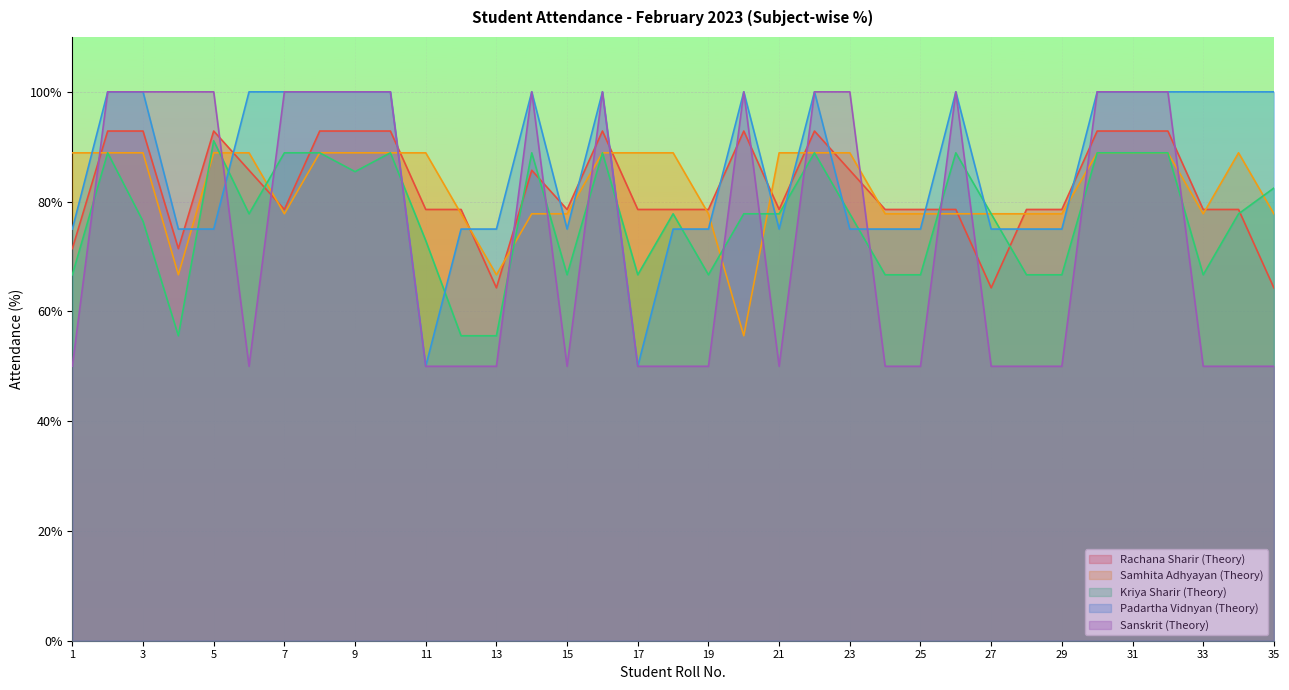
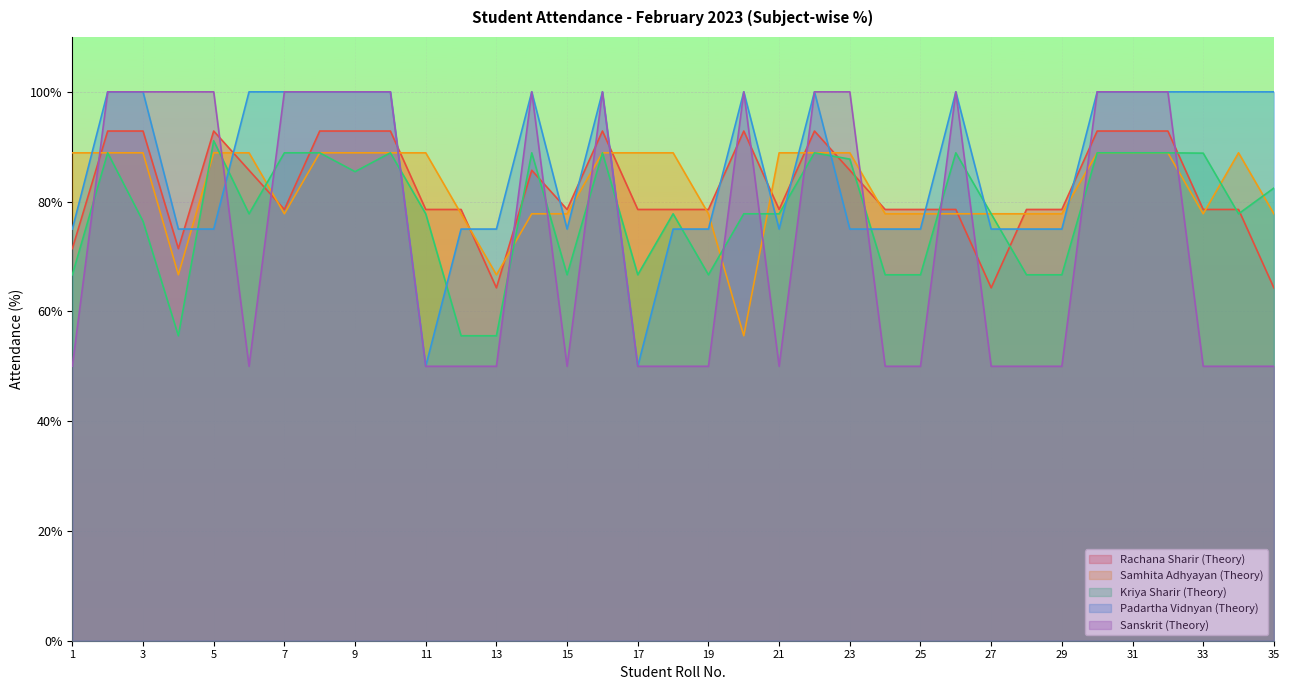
  {
    "Kriya Sharir (Theory)": {
      "1": "67%",
      "3": "76%",
      "5": "91%",
      "7": "89%",
      "9": "85%",
-     "11": "73%",
+     "11": "78%",
      "13": "56%",
      "15": "67%",
      "17": "67%",
      "19": "67%",
      "21": "78%",
-     "23": "78%",
+     "23": "88%",
      "25": "67%",
      "29": "67%",
-     "33": "67%",
+     "33": "89%",
      "35": "82%"
    },
    "Padartha Vidnyan (Theory)": {
      "1": "75%",
      "5": "75%",
      "13": "75%",
      "15": "75%",
      "19": "75%",
      "21": "75%",
      "23": "75%",
      "25": "75%",
      "27": "75%",
      "29": "75%",
      "33": "100%",
      "35": "100%"
    },
    "Sanskrit (Theory)": {
      "1": "50%",
      "5": "100%",
      "13": "50%",
      "15": "50%",
      "19": "50%",
      "21": "50%",
      "23": "100%",
      "25": "50%",
      "27": "50%",
      "29": "50%",
      "33": "50%",
      "35": "50%"
    }
  }
